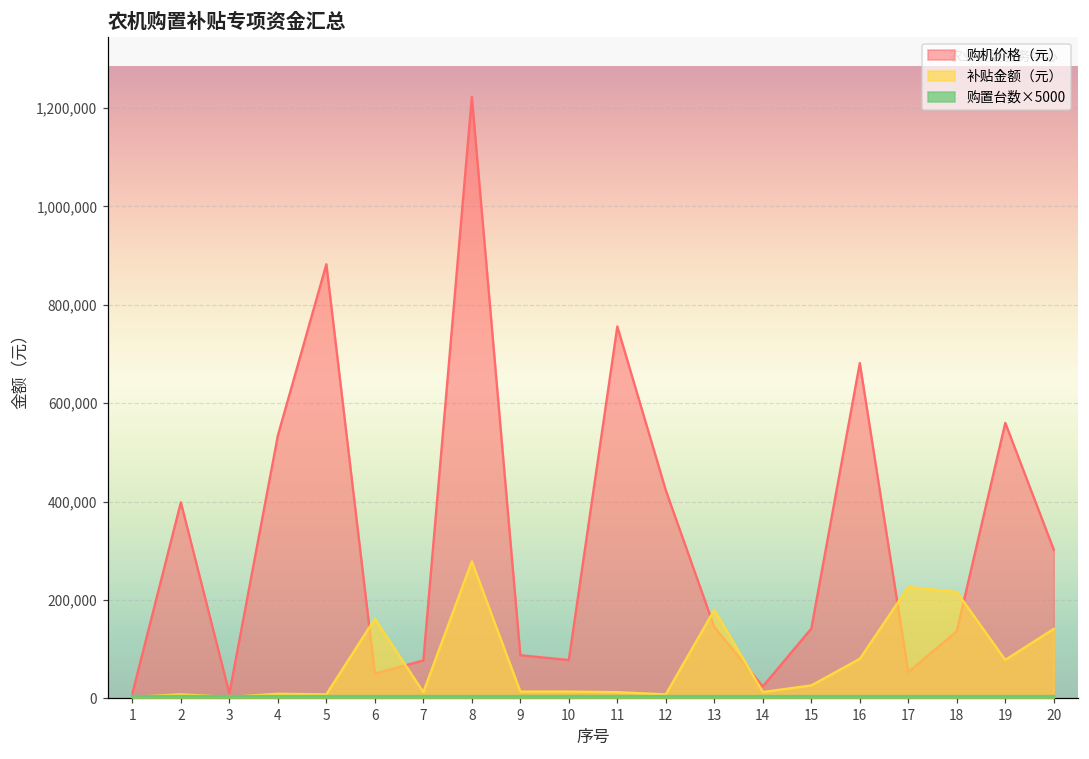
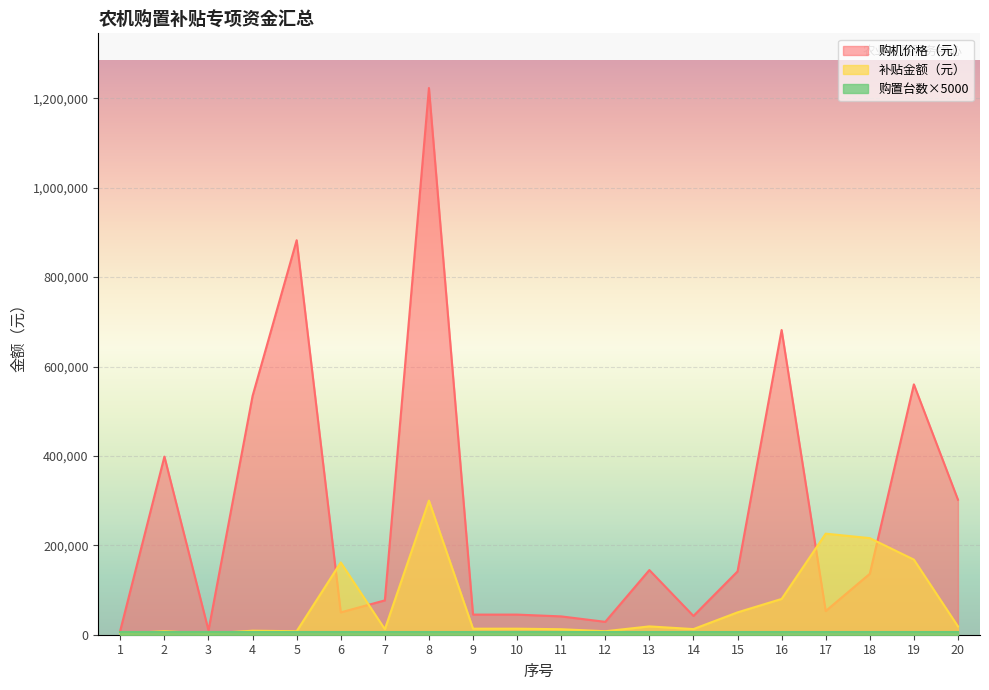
  {
    "购机价格（元）": {
      "2": "400,000",
      "4": "530,000",
      "5": "880,000",
      "6": "50,000",
      "7": "80,000",
      "8": "1,220,000",
-     "9": "90,000",
-     "10": "80,000",
-     "11": "760,000",
-     "12": "420,000",
+     "9": "50,000",
+     "10": "50,000",
+     "11": "40,000",
+     "12": "30,000",
      "13": "140,000",
-     "14": "20,000",
+     "14": "40,000",
      "15": "140,000",
      "16": "680,000",
      "17": "50,000",
      "18": "140,000",
      "19": "560,000",
      "20": "300,000"
    },
    "补贴金额（元）": {
      "6": "160,000",
      "7": "10,000",
-     "8": "280,000",
+     "8": "300,000",
      "9": "10,000",
      "10": "10,000",
      "11": "10,000",
-     "13": "180,000",
+     "13": "20,000",
      "14": "10,000",
-     "15": "30,000",
+     "15": "50,000",
      "16": "80,000",
      "17": "230,000",
      "18": "220,000",
-     "19": "80,000",
-     "20": "140,000"
+     "19": "170,000",
+     "20": "20,000"
    },
    "购置台数×5000": {
      "6": "10,000",
      "7": "10,000",
      "8": "10,000",
      "9": "10,000",
      "10": "10,000",
      "11": "10,000",
      "13": "10,000",
      "14": "10,000",
      "15": "10,000",
      "16": "10,000",
      "17": "10,000",
      "18": "10,000",
      "19": "10,000",
      "20": "10,000"
    }
  }
